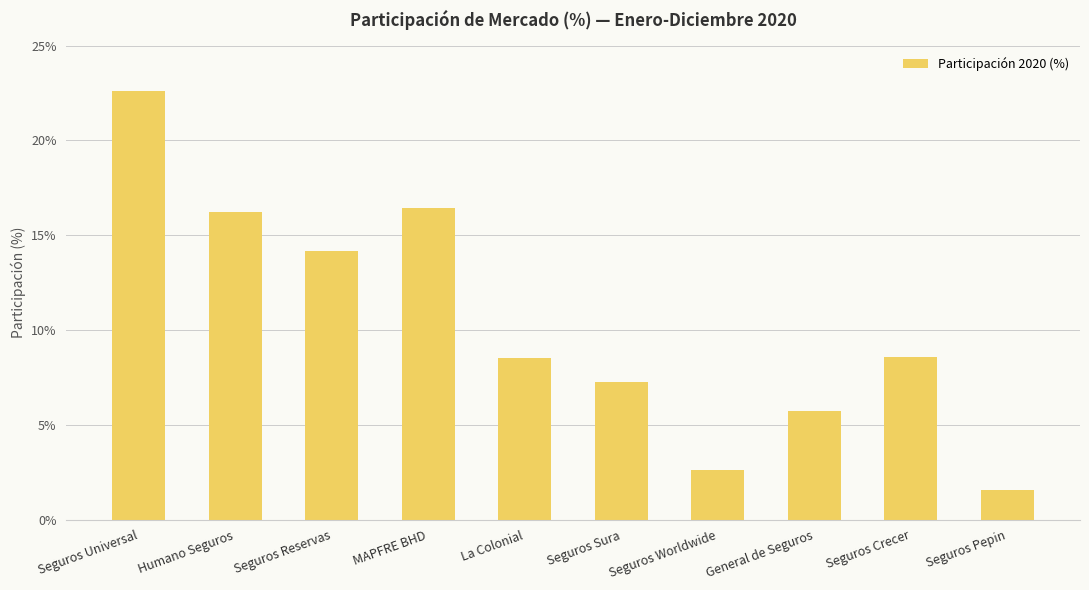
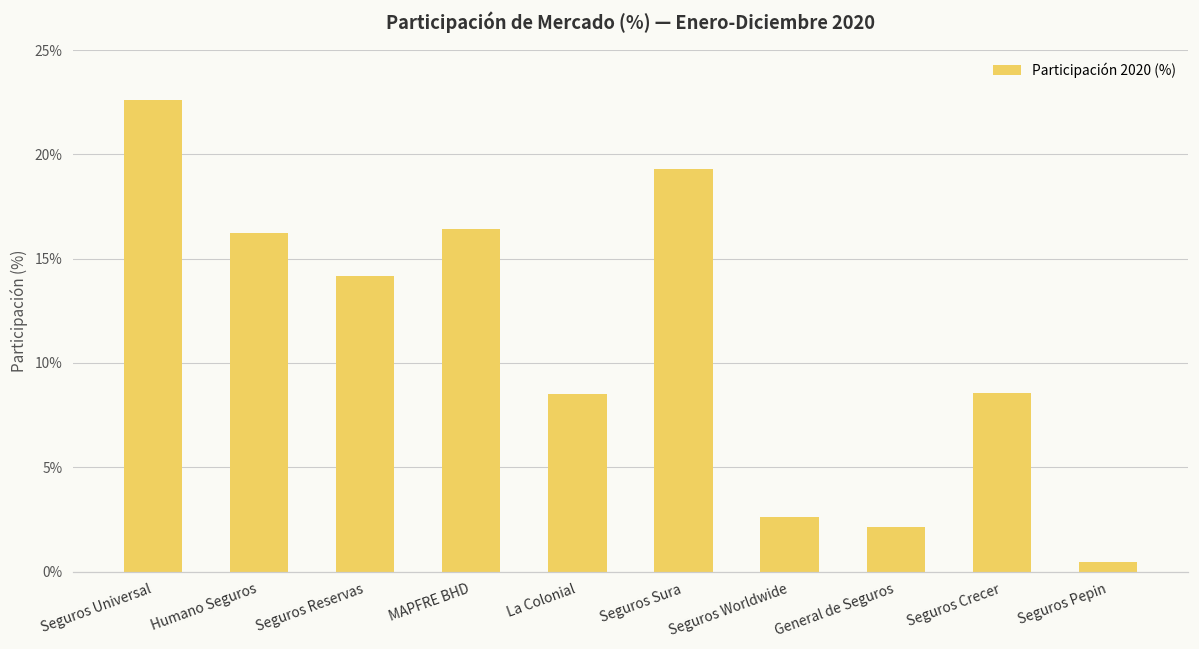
  {
    "Seguros Universal": "22.6%",
    "Humano Seguros": "16.2%",
    "Seguros Reservas": "14.2%",
    "MAPFRE BHD": "16.4%",
    "La Colonial": "8.5%",
-   "Seguros Sura": "7.3%",
+   "Seguros Sura": "19.3%",
    "Seguros Worldwide": "2.6%",
-   "General de Seguros": "5.7%",
+   "General de Seguros": "2.1%",
    "Seguros Crecer": "8.6%",
-   "Seguros Pepin": "1.6%"
+   "Seguros Pepin": "0.5%"
  }
